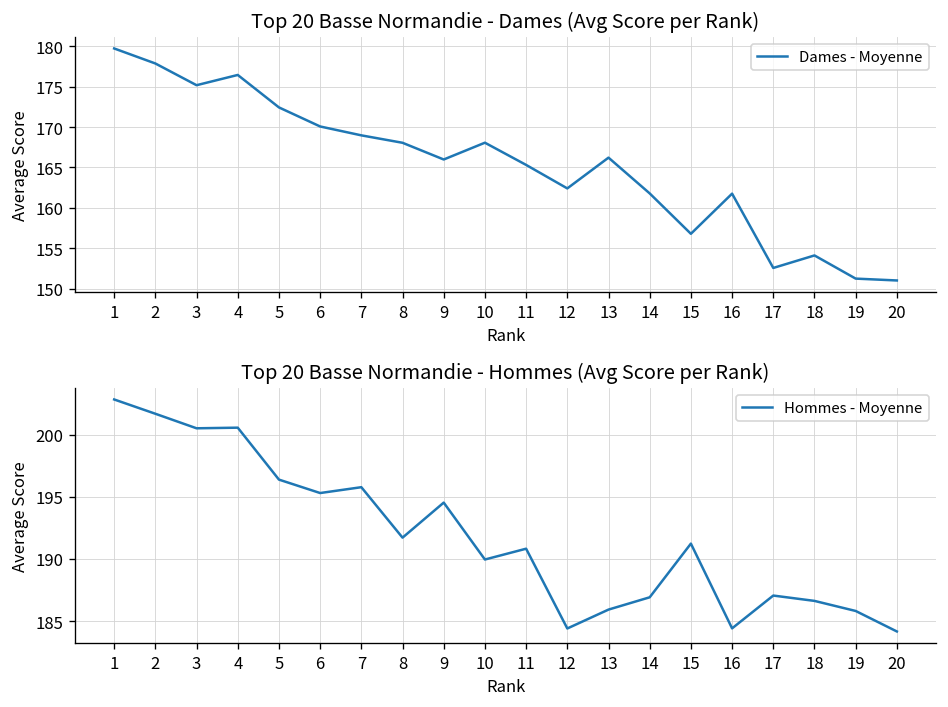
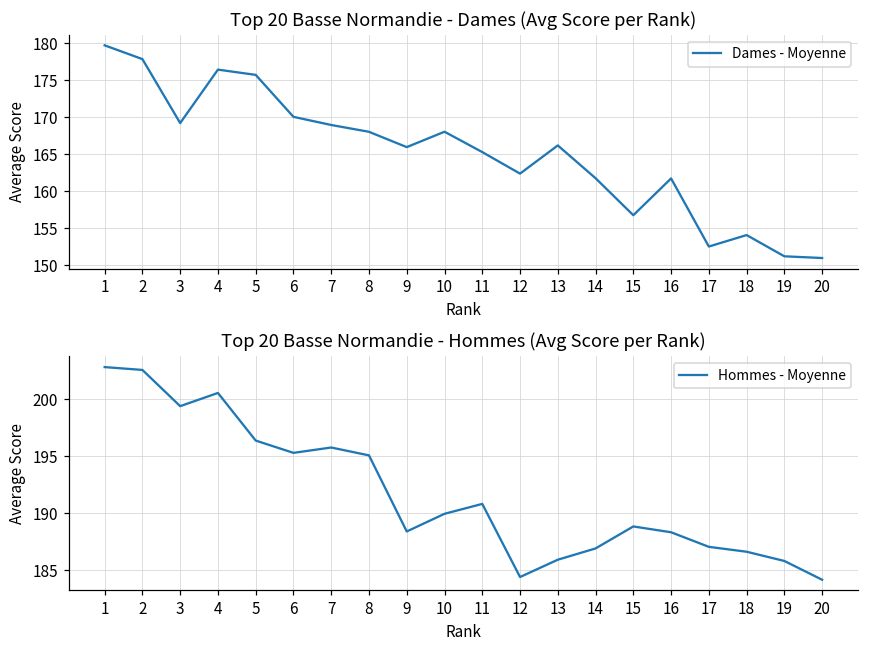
  {
    "Top 20 Basse Normandie - Dames (Avg Score per Rank)": {
      "1": 180,
      "2": 178,
-     "3": 175,
+     "3": 169,
      "4": 176,
-     "5": 172,
+     "5": 176,
      "6": 170,
      "7": 169,
      "8": 168,
      "9": 166,
      "10": 168,
      "11": 165,
      "12": 162,
      "13": 166,
      "14": 162,
      "15": 157,
      "16": 162,
      "17": 153,
      "18": 154,
      "19": 151,
      "20": 151
    },
    "Top 20 Basse Normandie - Hommes (Avg Score per Rank)": {
      "1": 202.8,
-     "2": 201.7,
-     "3": 200.5,
+     "2": 202.6,
+     "3": 199.4,
      "4": 200.6,
      "5": 196.4,
      "6": 195.3,
      "7": 195.8,
-     "8": 191.7,
-     "9": 194.5,
+     "8": 195.1,
+     "9": 188.4,
      "10": 190.0,
      "11": 190.8,
      "12": 184.4,
      "13": 185.9,
      "14": 186.9,
-     "15": 191.2,
-     "16": 184.4,
+     "15": 188.8,
+     "16": 188.3,
      "17": 187.1,
      "18": 186.6,
      "19": 185.8,
      "20": 184.2
    }
  }
